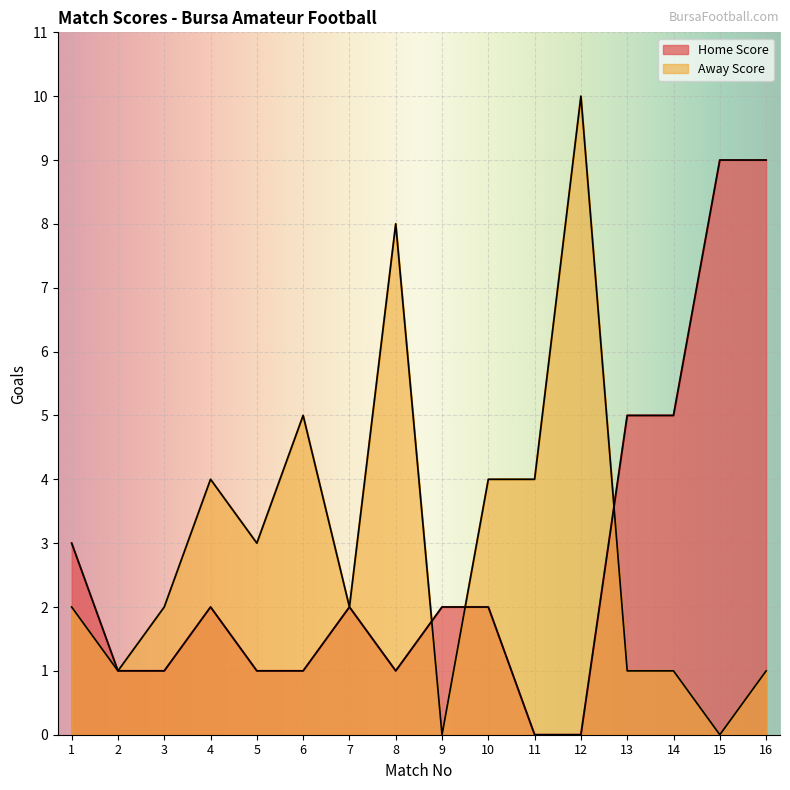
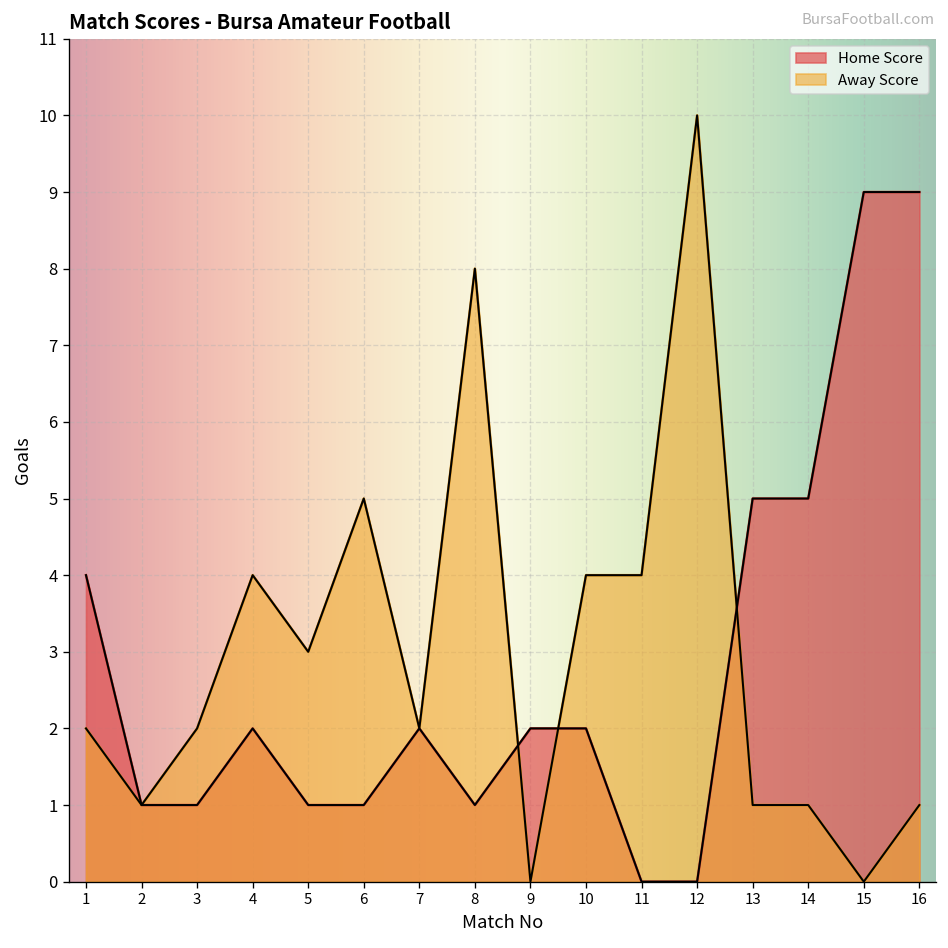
  {
    "Home Score": {
-     "1": 3,
+     "1": 4,
      "3": 1,
      "4": 2,
      "5": 1,
      "6": 1,
      "8": 1,
      "9": 2,
      "10": 2,
      "11": 0,
      "12": 0,
      "13": 5,
      "14": 5,
      "15": 9,
      "16": 9
    },
    "Away Score": {
      "1": 2,
      "3": 2,
      "4": 4,
      "5": 3,
      "6": 5,
      "8": 8,
      "9": 0,
      "10": 4,
      "11": 4,
      "12": 10,
      "13": 1,
      "14": 1,
      "15": 0,
      "16": 1
    }
  }
